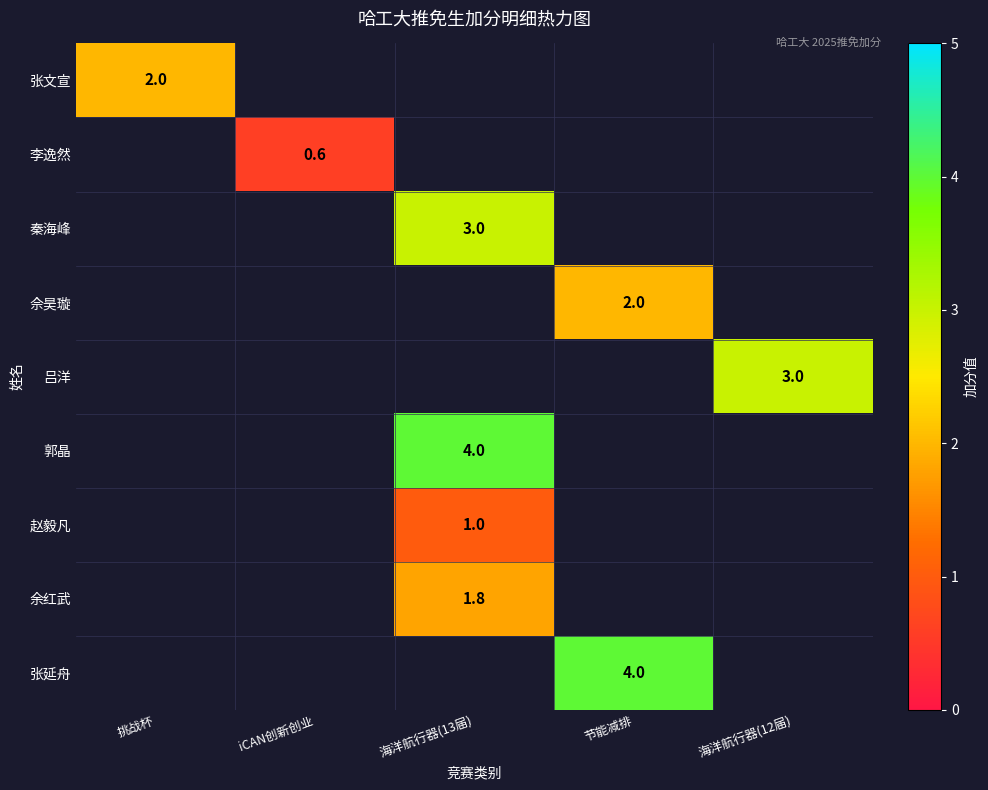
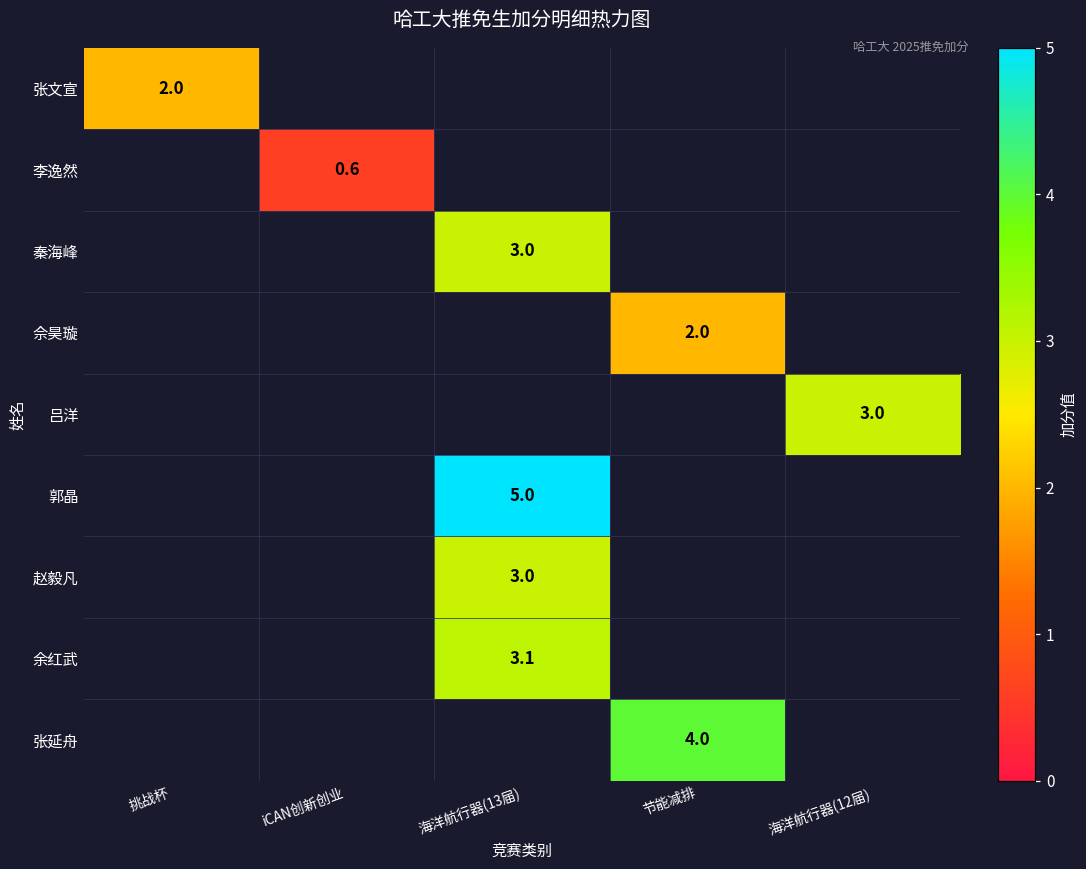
  {
    "张文宣": {
      "挑战杯": 2.0
    },
    "李逸然": {
      "iCAN创新创业": 0.6
    },
    "秦海峰": {
      "海洋航行器(13届)": 3.0
    },
    "佘昊璇": {
      "节能减排": 2.0
    },
    "吕洋": {
      "海洋航行器(12届)": 3.0
    },
    "郭晶": {
-     "海洋航行器(13届)": 4.0
+     "海洋航行器(13届)": 5.0
    },
    "赵毅凡": {
-     "海洋航行器(13届)": 1.0
+     "海洋航行器(13届)": 3.0
    },
    "余红武": {
-     "海洋航行器(13届)": 1.8
+     "海洋航行器(13届)": 3.1
    },
    "张延舟": {
      "节能减排": 4.0
    }
  }
